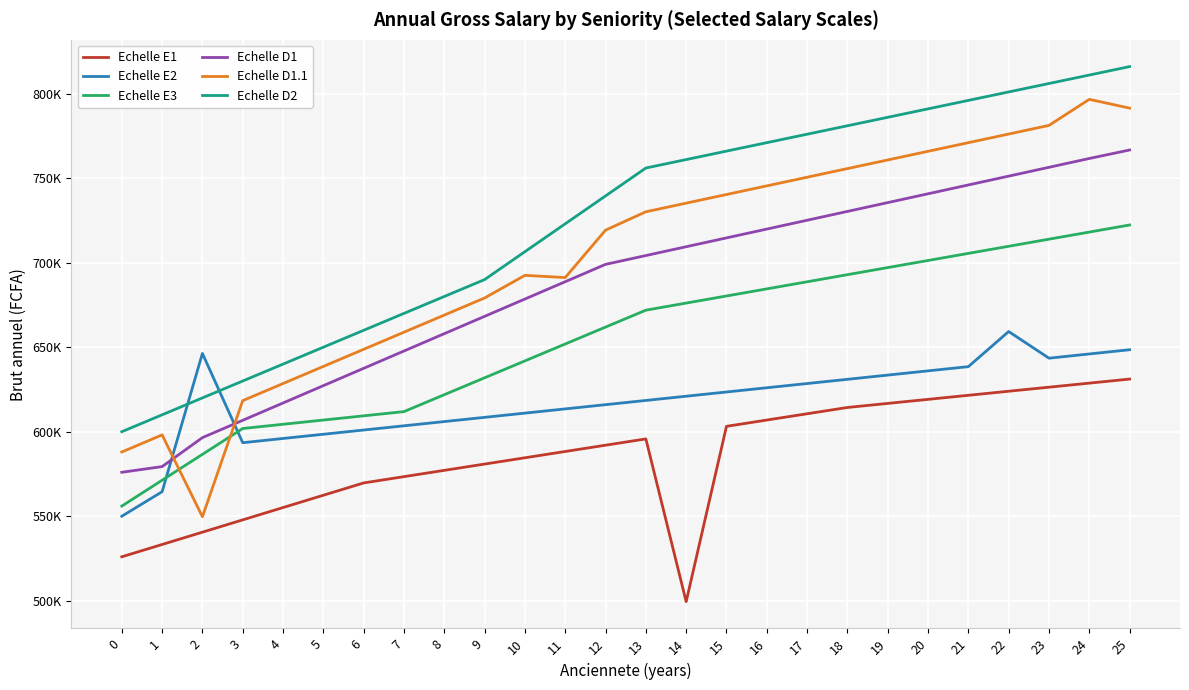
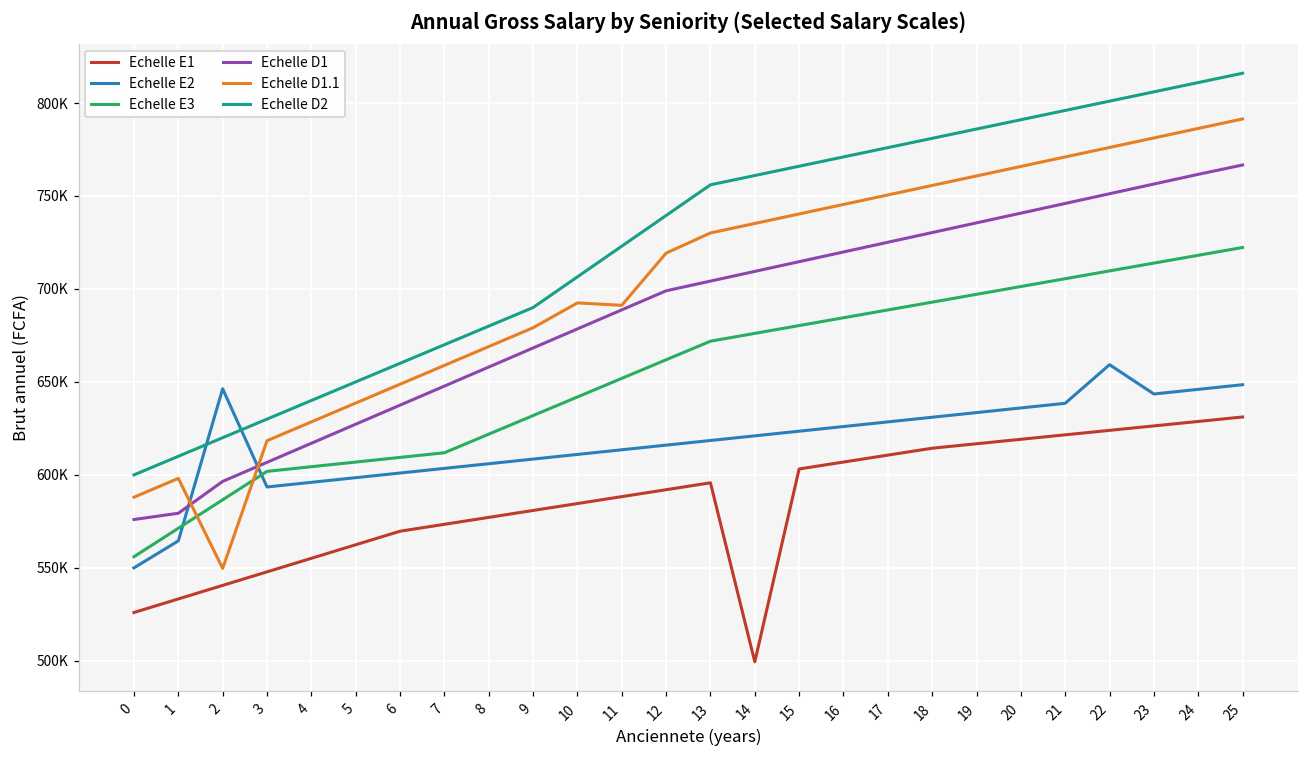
  {
    "Echelle E1": {
      "0": 526000,
      "1": 533000,
      "2": 541000,
      "3": 548000,
      "4": 555000,
      "5": 562000,
      "6": 570000,
      "7": 573000,
      "8": 577000,
      "9": 581000,
      "10": 585000,
      "11": 588000,
      "12": 592000,
      "13": 596000,
      "14": 499000,
      "15": 603000,
      "16": 607000,
      "17": 611000,
      "18": 614000,
      "19": 617000,
      "20": 619000,
      "21": 622000,
      "22": 624000,
      "23": 626000,
      "24": 629000,
      "25": 631000
    },
    "Echelle E2": {
      "0": 550000,
      "1": 565000,
      "2": 646000,
      "3": 594000,
      "4": 596000,
      "5": 599000,
      "6": 601000,
      "7": 604000,
      "8": 606000,
      "9": 609000,
      "10": 611000,
      "11": 614000,
      "12": 616000,
      "13": 619000,
      "14": 621000,
      "15": 624000,
      "16": 626000,
      "17": 629000,
      "18": 631000,
      "19": 634000,
      "20": 636000,
      "21": 639000,
      "22": 659000,
      "23": 644000,
      "24": 646000,
      "25": 649000
    },
    "Echelle D1": {
      "0": 576000,
      "1": 579000,
      "2": 597000,
      "3": 607000,
      "4": 617000,
      "5": 627000,
      "6": 638000,
      "7": 648000,
      "8": 658000,
      "9": 668000,
      "10": 679000,
      "11": 689000,
      "12": 699000,
      "13": 704000,
      "14": 709000,
      "15": 715000,
      "16": 720000,
      "17": 725000,
      "18": 730000,
      "19": 736000,
      "20": 741000,
      "21": 746000,
      "22": 751000,
      "23": 756000,
      "24": 762000,
      "25": 767000
    },
    "Echelle D1.1": {
      "0": 588000,
      "1": 598000,
      "2": 550000,
      "3": 618000,
      "4": 629000,
      "5": 639000,
      "6": 649000,
      "7": 659000,
      "8": 669000,
      "9": 679000,
      "10": 693000,
      "11": 691000,
      "12": 719000,
      "13": 730000,
      "14": 735000,
      "15": 740000,
      "16": 745000,
      "17": 751000,
      "18": 756000,
      "19": 761000,
      "20": 766000,
      "21": 771000,
      "22": 776000,
      "23": 781000,
-     "24": 797000,
+     "24": 786000,
      "25": 791000
    }
  }
